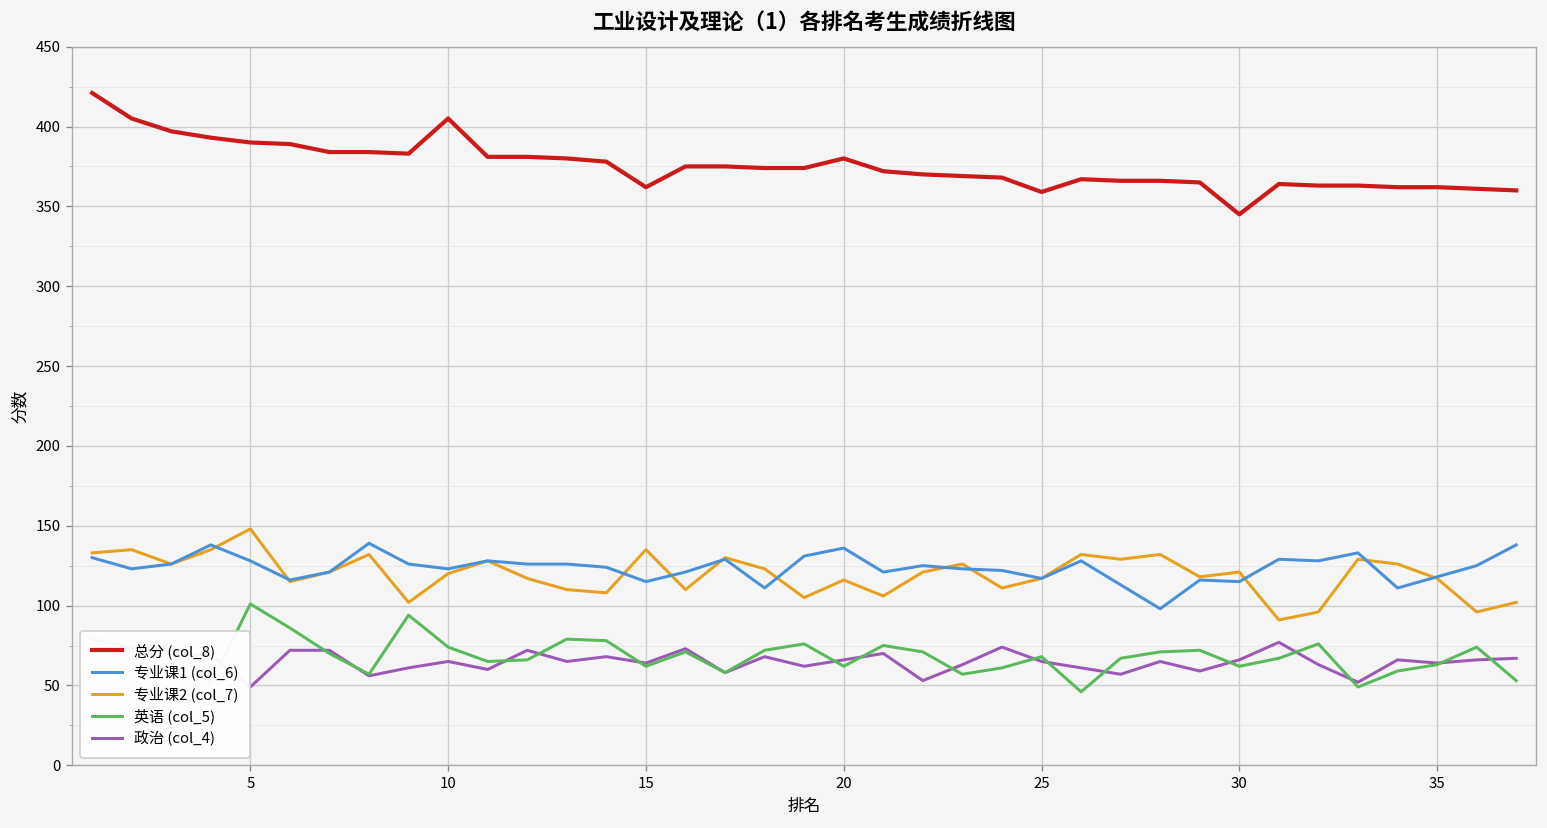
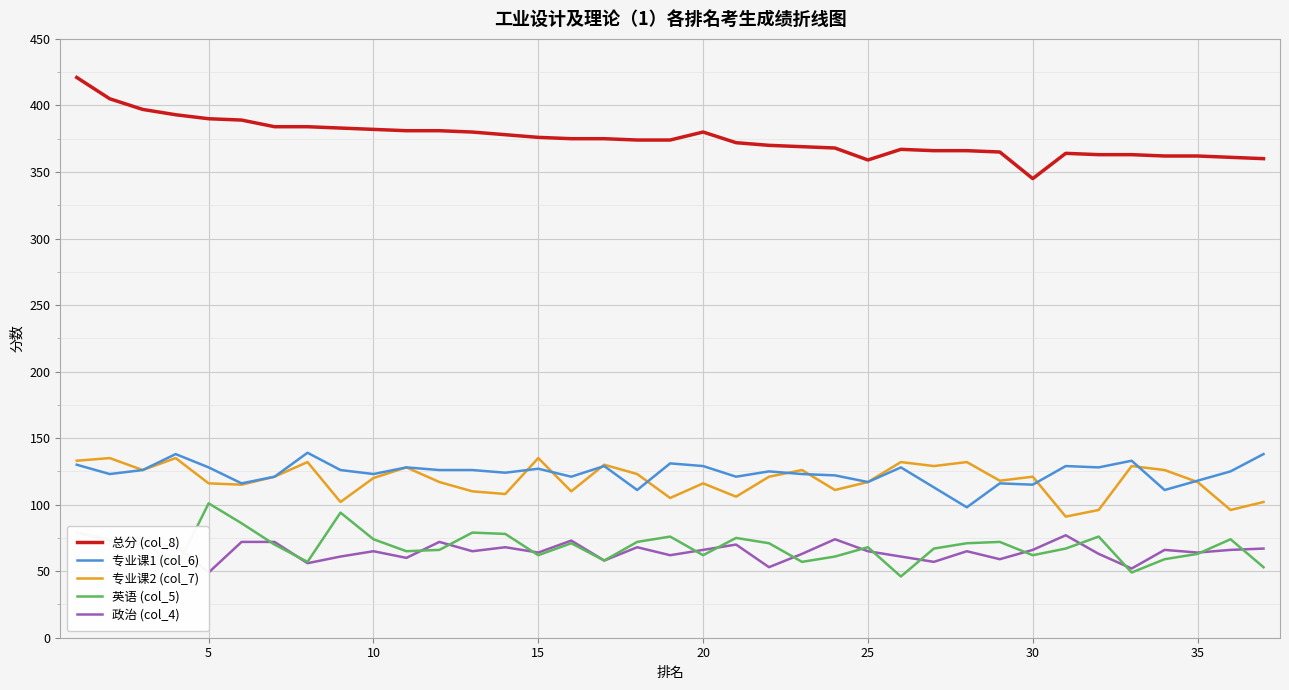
  {
    "总分 (col_8)": {
      "5": 390,
-     "10": 405,
-     "15": 362,
+     "10": 382,
+     "15": 376,
      "20": 380,
      "25": 359,
      "30": 345,
      "35": 362
    },
    "专业课1 (col_6)": {
      "5": 128,
      "10": 123,
-     "15": 115,
-     "20": 136,
+     "15": 127,
+     "20": 129,
      "30": 115
    },
    "专业课2 (col_7)": {
-     "5": 148,
+     "5": 116,
      "10": 120,
      "15": 135,
      "20": 116,
      "30": 121
    },
    "英语 (col_5)": {
      "5": 101,
      "10": 74,
      "15": 62,
      "20": 62,
      "25": 68,
      "30": 62
    },
    "政治 (col_4)": {
      "10": 65,
      "15": 64,
      "20": 66,
      "25": 65,
      "30": 66
    }
  }
